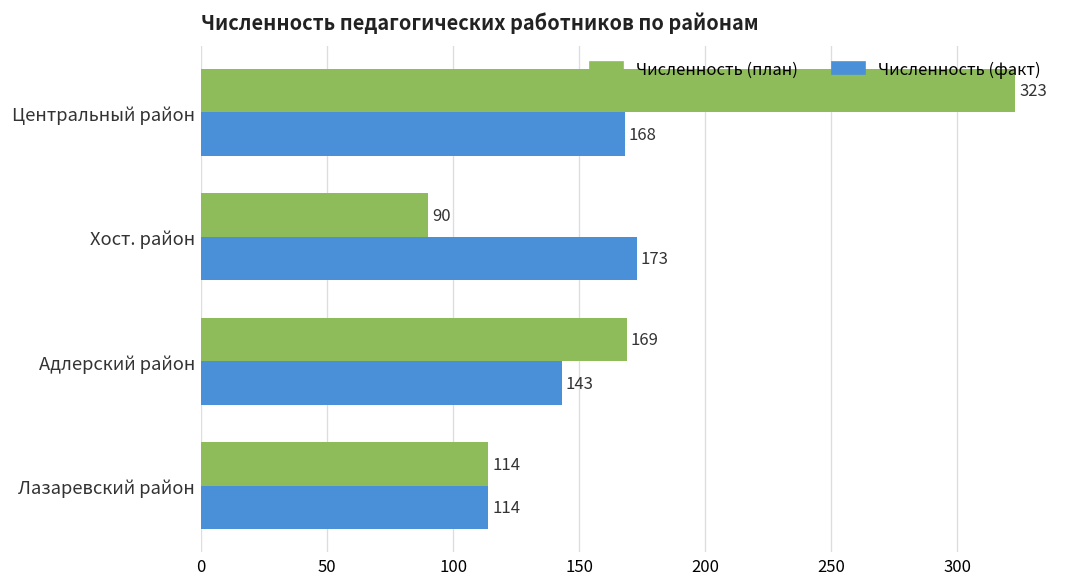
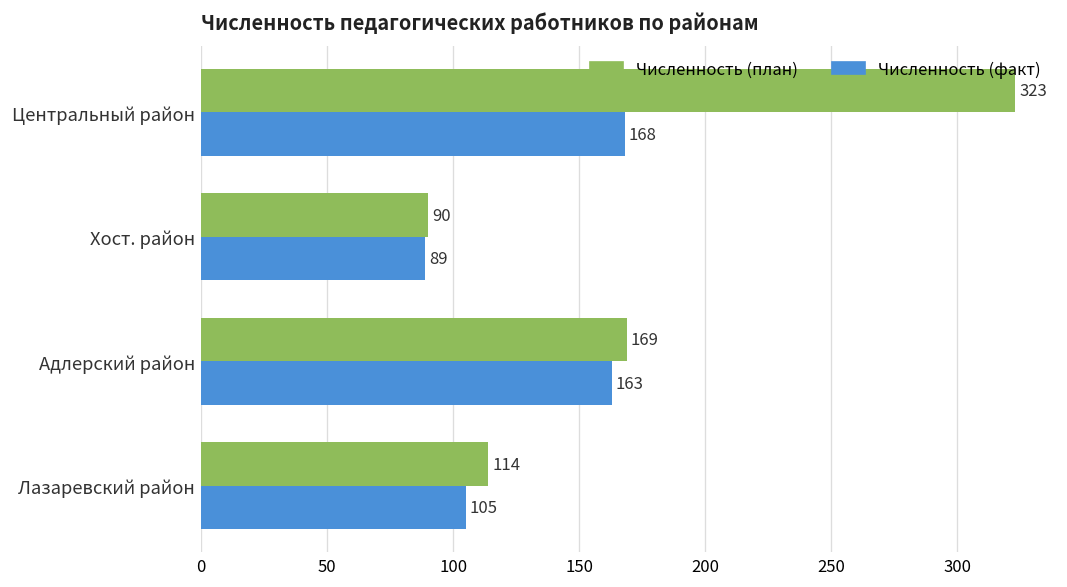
  {
    "Численность (план)": {
      "Центральный район": 323,
      "Хост. район": 90,
      "Адлерский район": 169,
      "Лазаревский район": 114
    },
    "Численность (факт)": {
      "Центральный район": 168,
-     "Хост. район": 173,
-     "Адлерский район": 143,
-     "Лазаревский район": 114
+     "Хост. район": 89,
+     "Адлерский район": 163,
+     "Лазаревский район": 105
    }
  }
